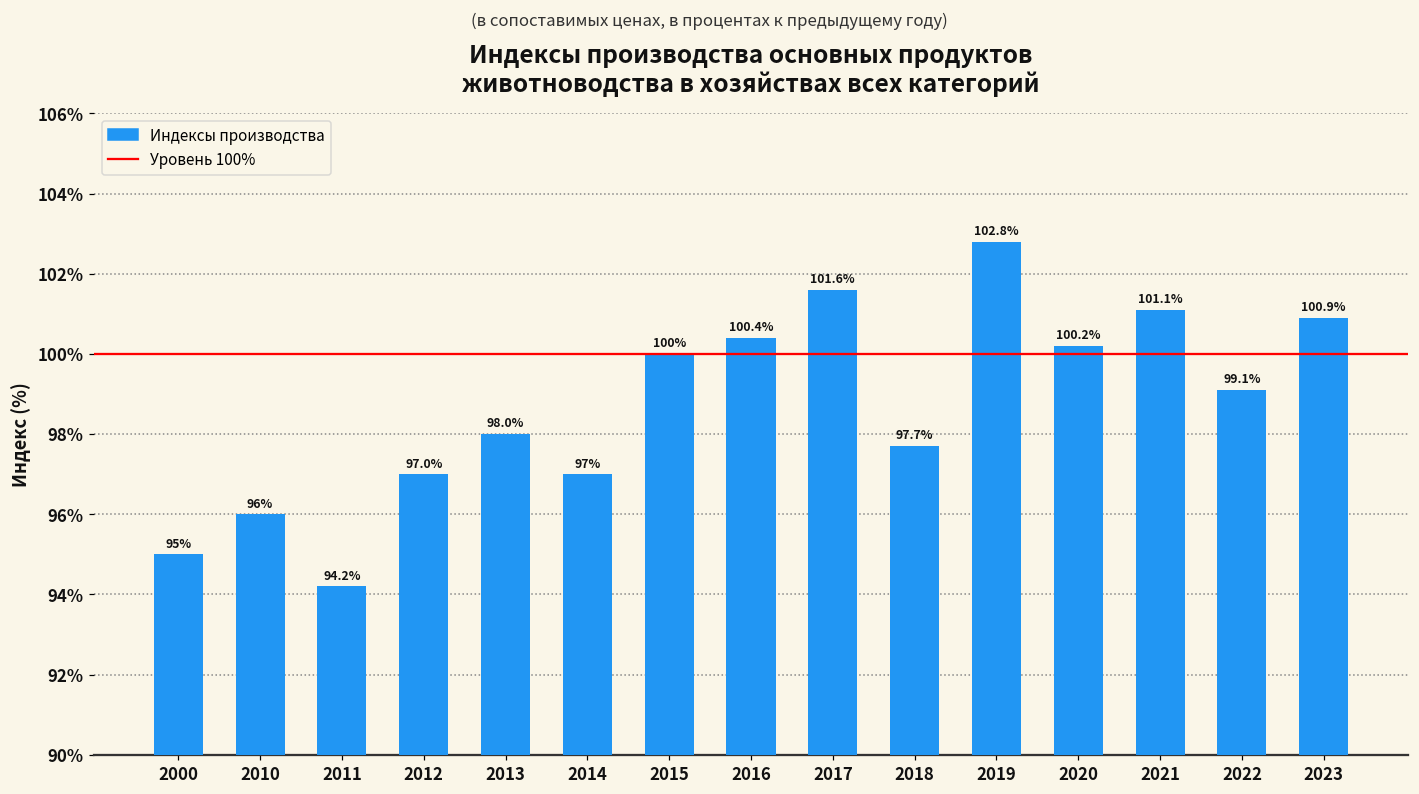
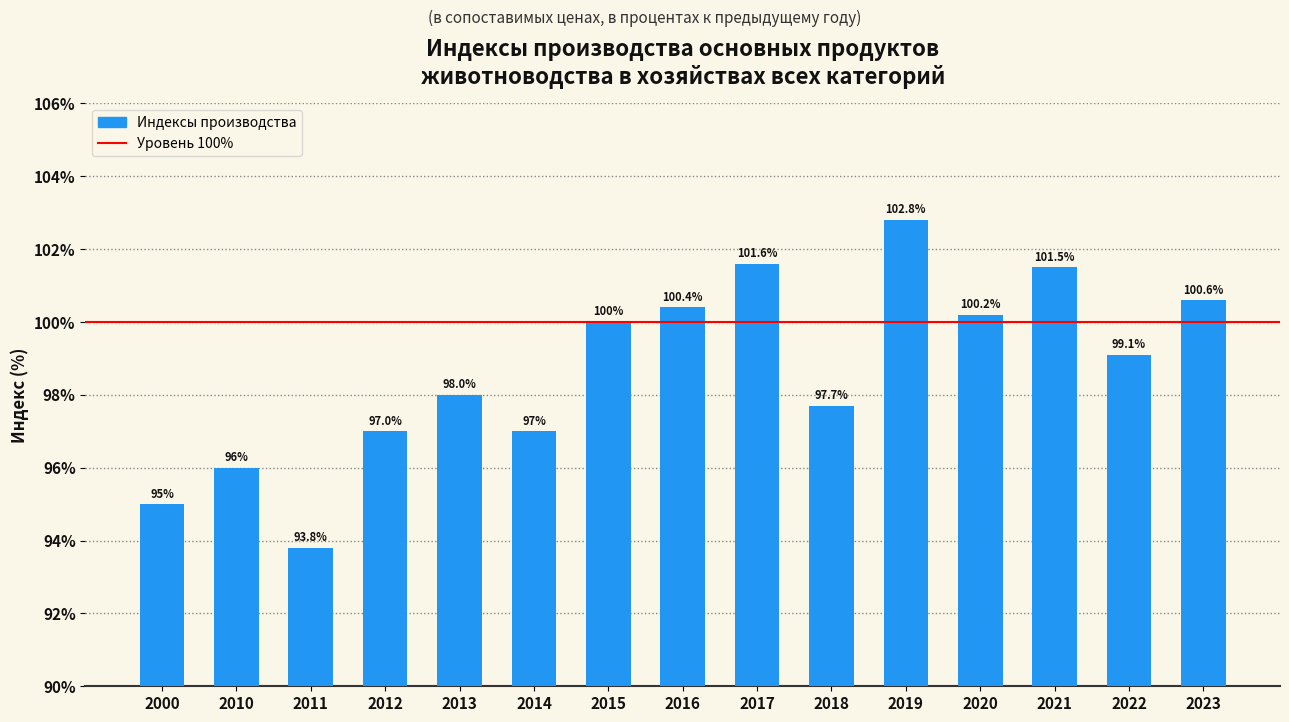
  {
    "2000": "95%",
    "2010": "96%",
-   "2011": "94.2%",
+   "2011": "93.8%",
    "2012": "97.0%",
    "2013": "98.0%",
    "2014": "97%",
    "2015": "100%",
    "2016": "100.4%",
    "2017": "101.6%",
    "2018": "97.7%",
    "2019": "102.8%",
    "2020": "100.2%",
-   "2021": "101.1%",
+   "2021": "101.5%",
    "2022": "99.1%",
-   "2023": "100.9%"
+   "2023": "100.6%"
  }
